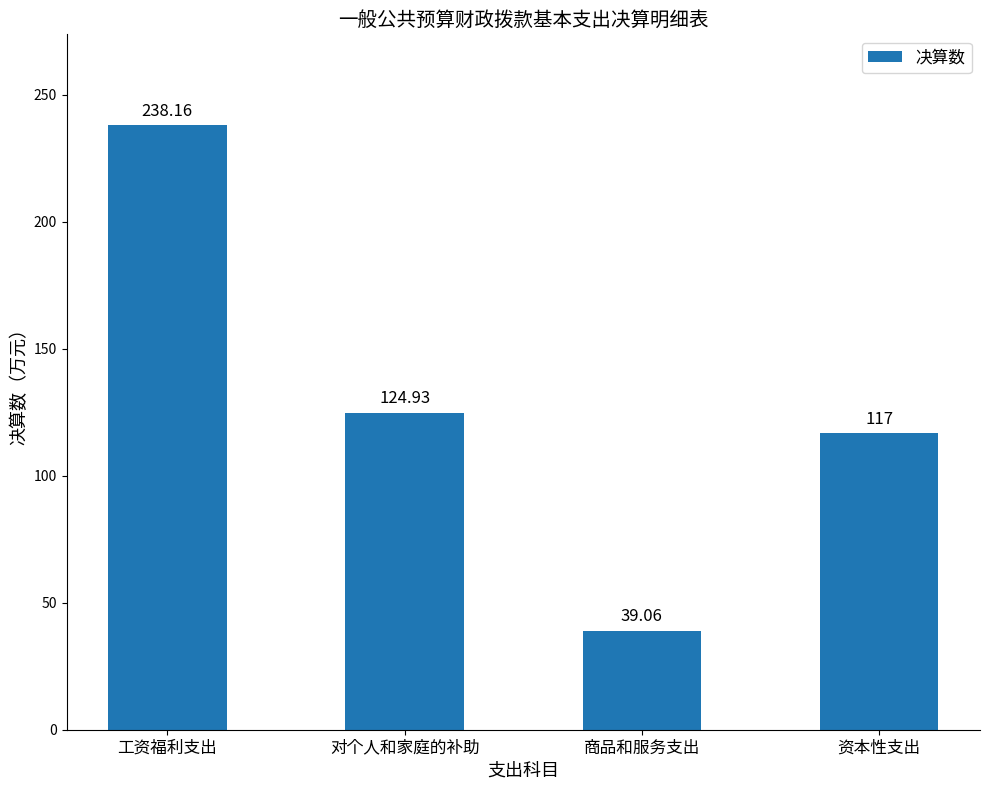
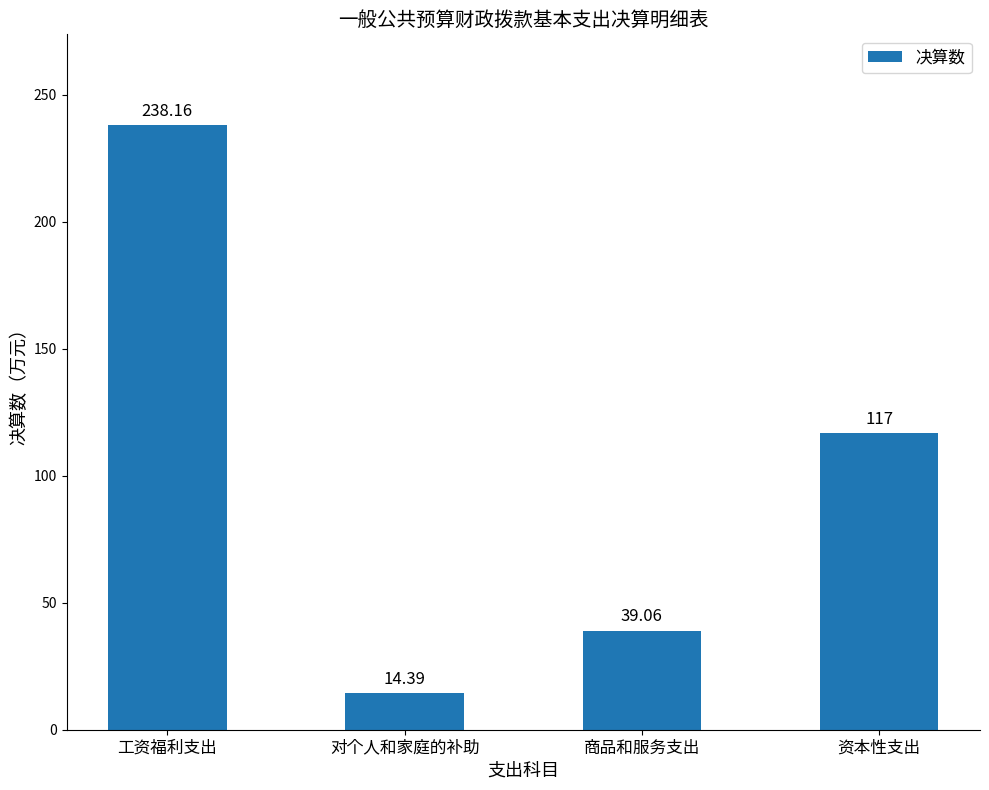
  {
    "工资福利支出": 238.16,
-   "对个人和家庭的补助": 124.93,
+   "对个人和家庭的补助": 14.39,
    "商品和服务支出": 39.06,
    "资本性支出": 117
  }
